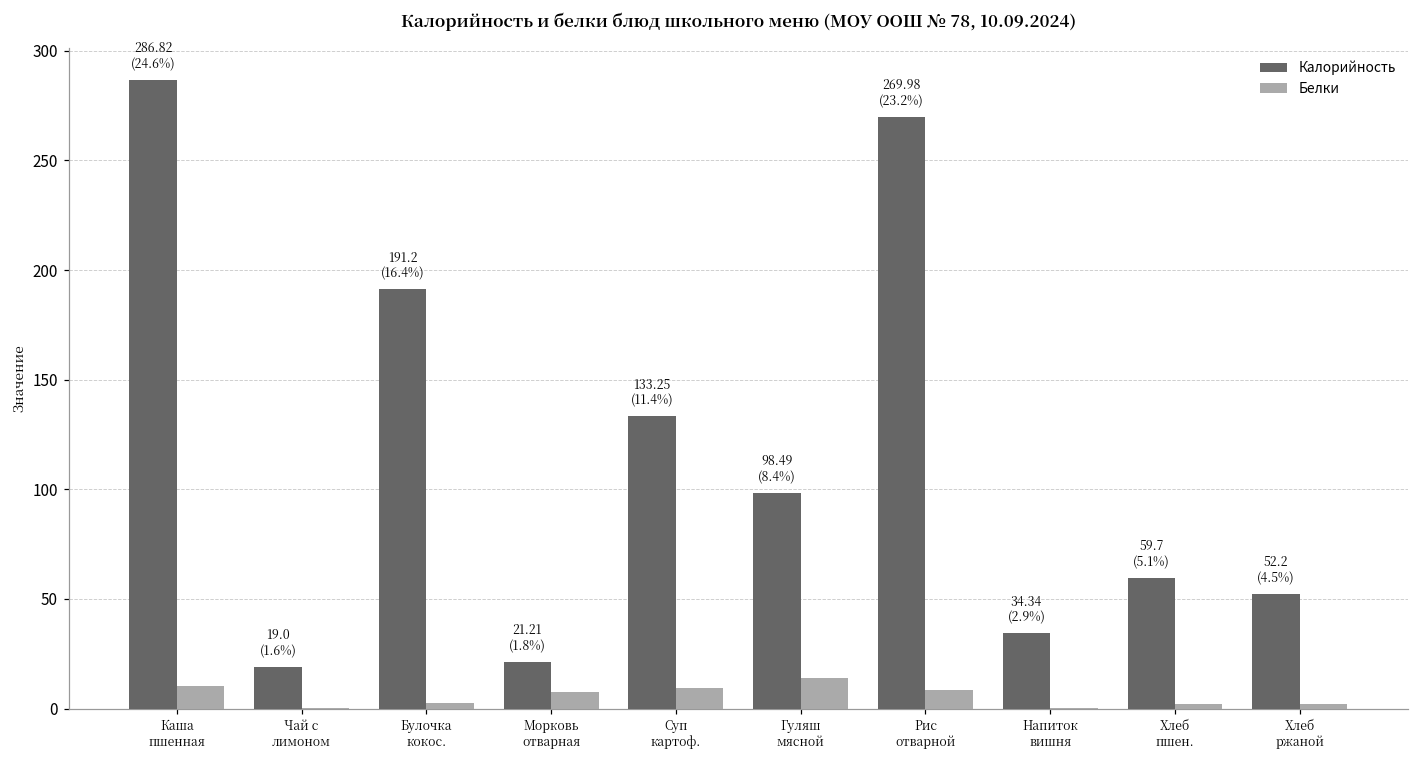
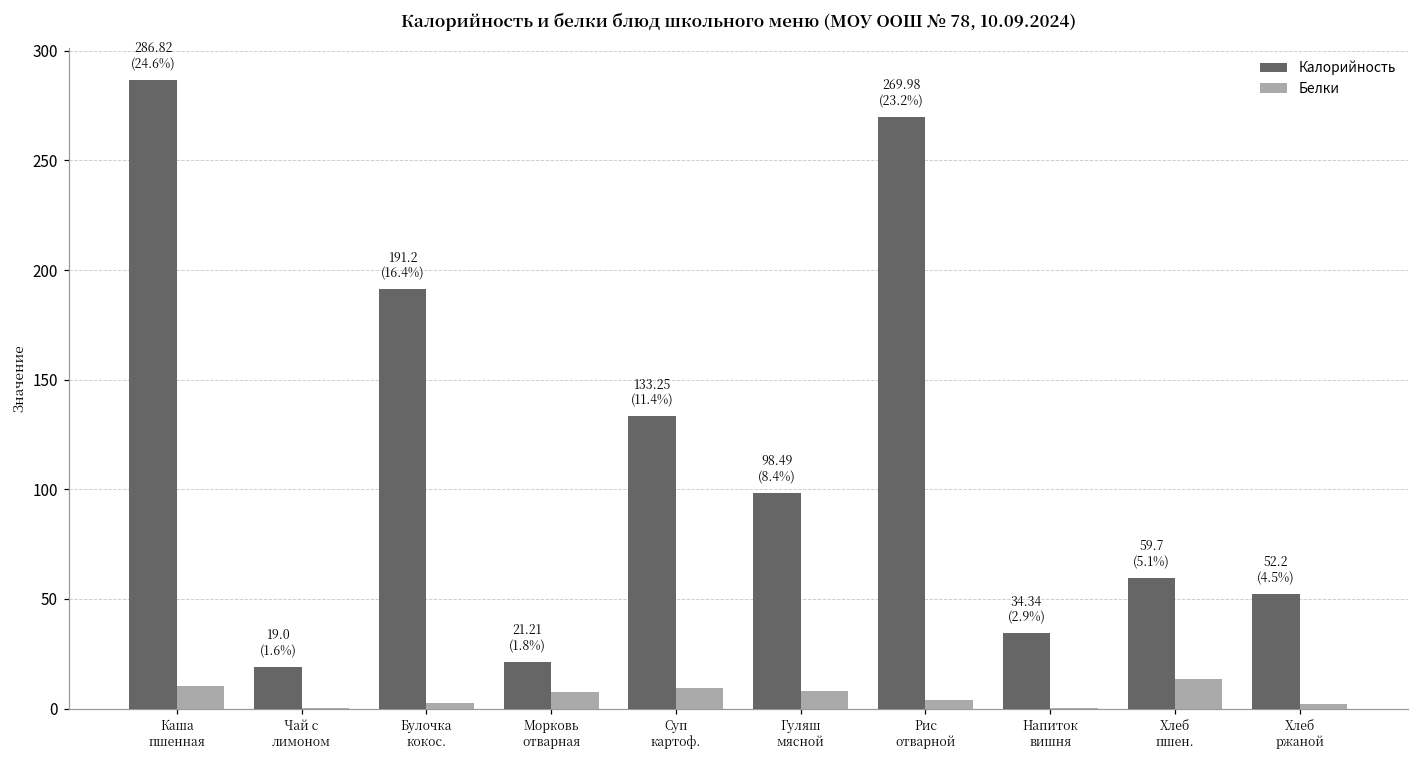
  {
    "Калорийность": {
      "Каша пшенная": 286.82,
      "Чай с лимоном": 19.0,
      "Булочка кокос.": 191.2,
      "Морковь отварная": 21.21,
      "Суп картоф.": 133.25,
      "Гуляш мясной": 98.49,
      "Рис отварной": 269.98,
      "Напиток вишня": 34.34,
      "Хлеб пшен.": 59.7,
      "Хлеб ржаной": 52.2
    },
    "Белки": {
      "Каша пшенная": 10,
      "Булочка кокос.": 2,
      "Морковь отварная": 7,
      "Суп картоф.": 10,
-     "Гуляш мясной": 14,
-     "Рис отварной": 8,
-     "Хлеб пшен.": 2,
+     "Гуляш мясной": 8,
+     "Рис отварной": 4,
+     "Хлеб пшен.": 13,
      "Хлеб ржаной": 2
    }
  }
